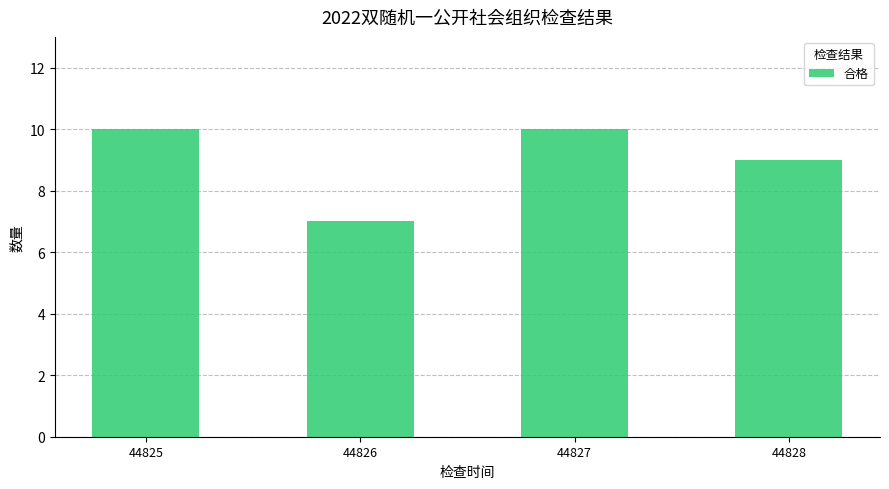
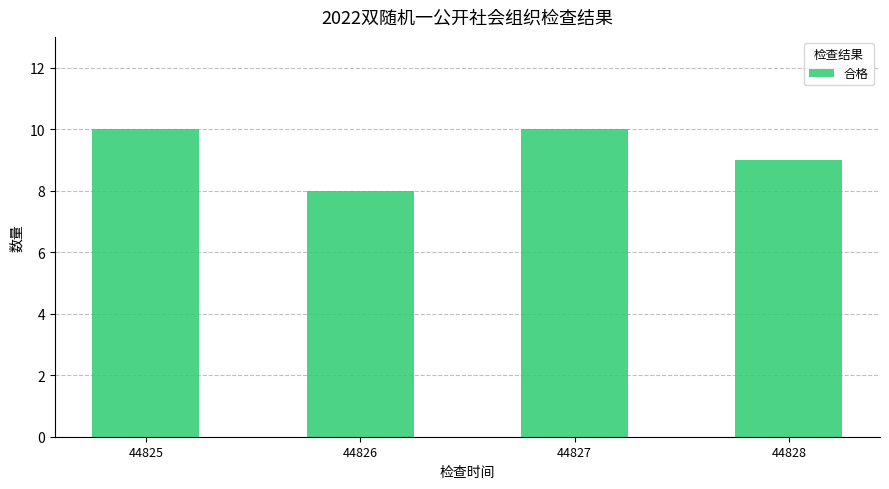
  {
    "44825": 10,
-   "44826": 7,
+   "44826": 8,
    "44827": 10,
    "44828": 9
  }
